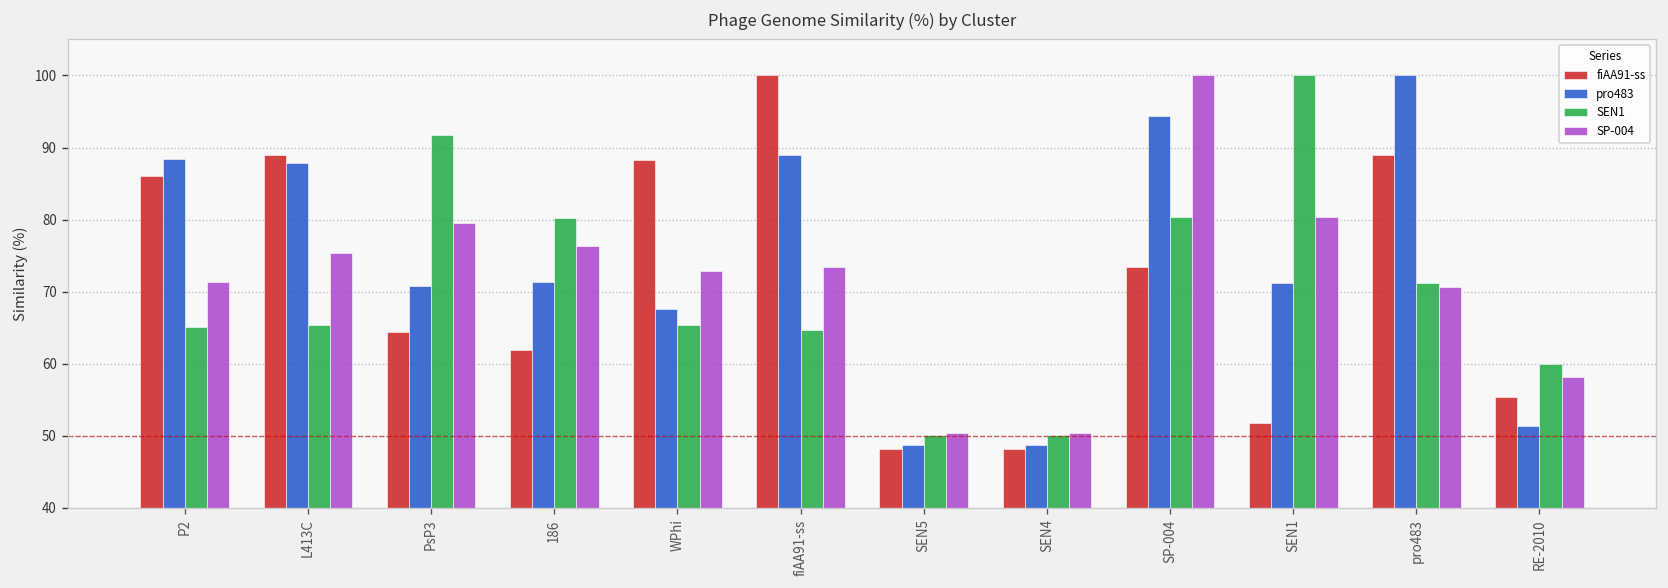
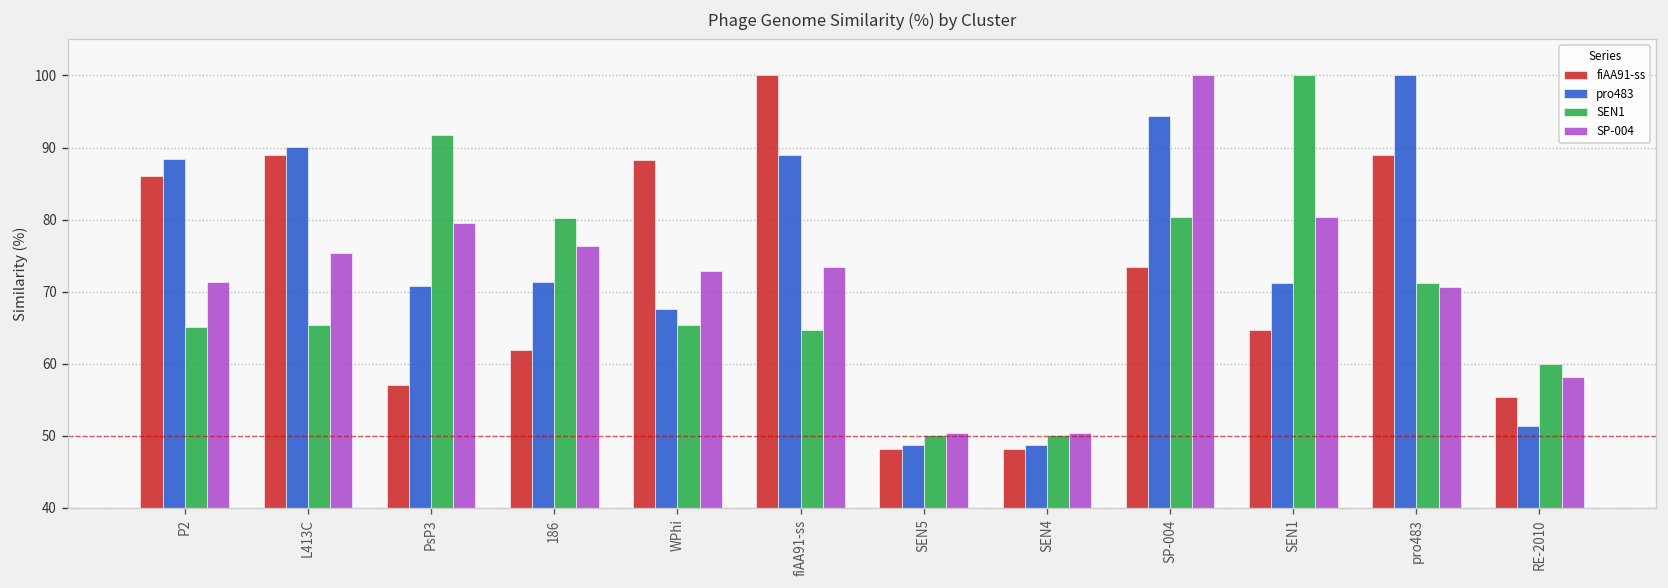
  {
    "fiAA91-ss": {
      "P2": 86,
      "L413C": 89,
-     "PsP3": 64,
+     "PsP3": 57,
      "186": 62,
      "WPhi": 88,
      "fiAA91-ss": 100,
      "SEN5": 48,
      "SEN4": 48,
      "SP-004": 73,
-     "SEN1": 52,
+     "SEN1": 65,
      "pro483": 89,
      "RE-2010": 55
    },
    "pro483": {
      "P2": 88,
-     "L413C": 88,
+     "L413C": 90,
      "PsP3": 71,
      "186": 71,
      "WPhi": 68,
      "fiAA91-ss": 89,
      "SEN5": 49,
      "SEN4": 49,
      "SP-004": 94,
      "SEN1": 71,
      "pro483": 100,
      "RE-2010": 51
    },
    "SEN1": {
      "P2": 65,
      "L413C": 65,
      "PsP3": 92,
      "186": 80,
      "WPhi": 65,
      "fiAA91-ss": 65,
      "SEN5": 50,
      "SEN4": 50,
      "SP-004": 80,
      "SEN1": 100,
      "pro483": 71,
      "RE-2010": 60
    },
    "SP-004": {
      "P2": 71,
      "L413C": 75,
      "PsP3": 80,
      "186": 76,
      "WPhi": 73,
      "fiAA91-ss": 73,
      "SEN5": 50,
      "SEN4": 50,
      "SP-004": 100,
      "SEN1": 80,
      "pro483": 71,
      "RE-2010": 58
    }
  }
